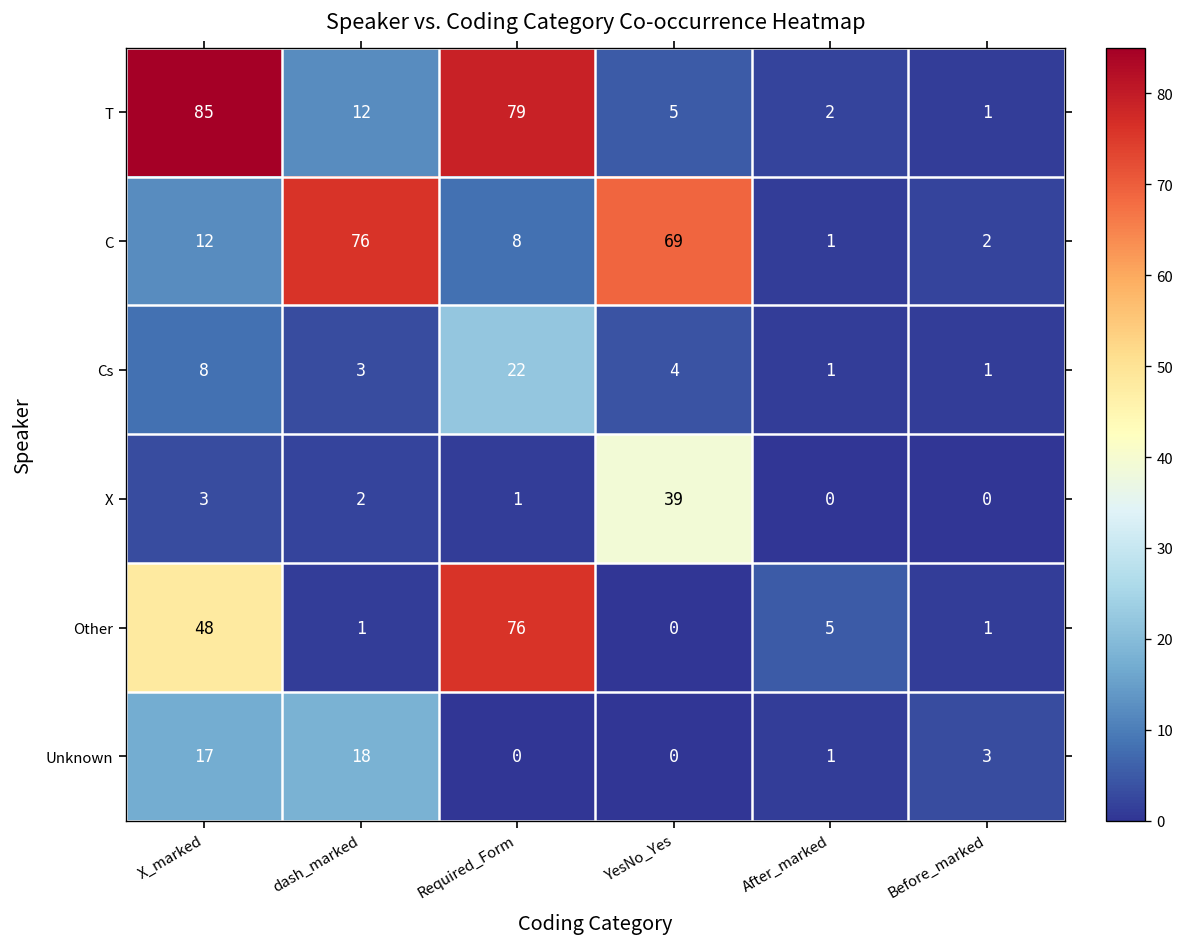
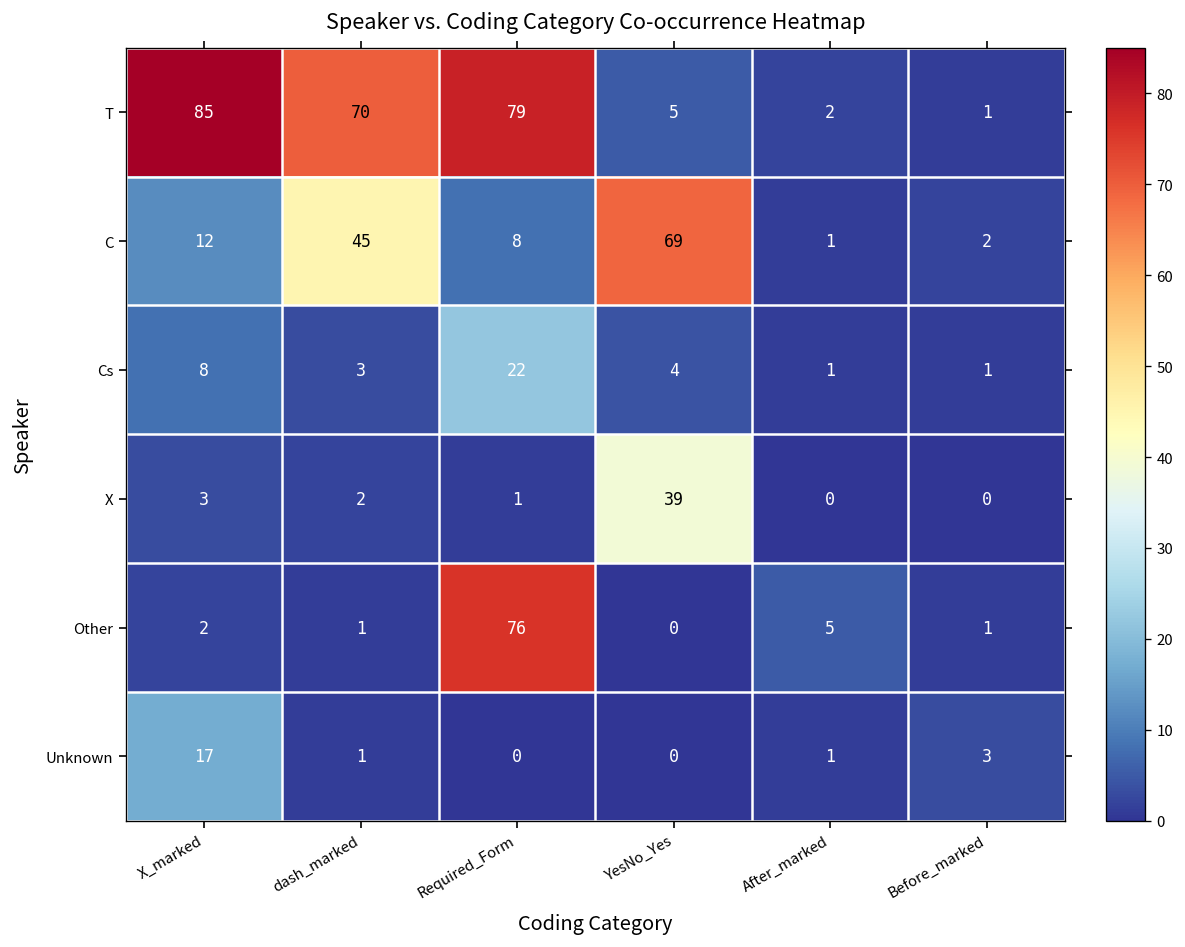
  {
    "T": {
      "X_marked": 85,
-     "dash_marked": 12,
+     "dash_marked": 70,
      "Required_Form": 79,
      "YesNo_Yes": 5,
      "After_marked": 2,
      "Before_marked": 1
    },
    "C": {
      "X_marked": 12,
-     "dash_marked": 76,
+     "dash_marked": 45,
      "Required_Form": 8,
      "YesNo_Yes": 69,
      "After_marked": 1,
      "Before_marked": 2
    },
    "Cs": {
      "X_marked": 8,
      "dash_marked": 3,
      "Required_Form": 22,
      "YesNo_Yes": 4,
      "After_marked": 1,
      "Before_marked": 1
    },
    "X": {
      "X_marked": 3,
      "dash_marked": 2,
      "Required_Form": 1,
      "YesNo_Yes": 39,
      "After_marked": 0,
      "Before_marked": 0
    },
    "Other": {
-     "X_marked": 48,
+     "X_marked": 2,
      "dash_marked": 1,
      "Required_Form": 76,
      "YesNo_Yes": 0,
      "After_marked": 5,
      "Before_marked": 1
    },
    "Unknown": {
      "X_marked": 17,
-     "dash_marked": 18,
+     "dash_marked": 1,
      "Required_Form": 0,
      "YesNo_Yes": 0,
      "After_marked": 1,
      "Before_marked": 3
    }
  }
